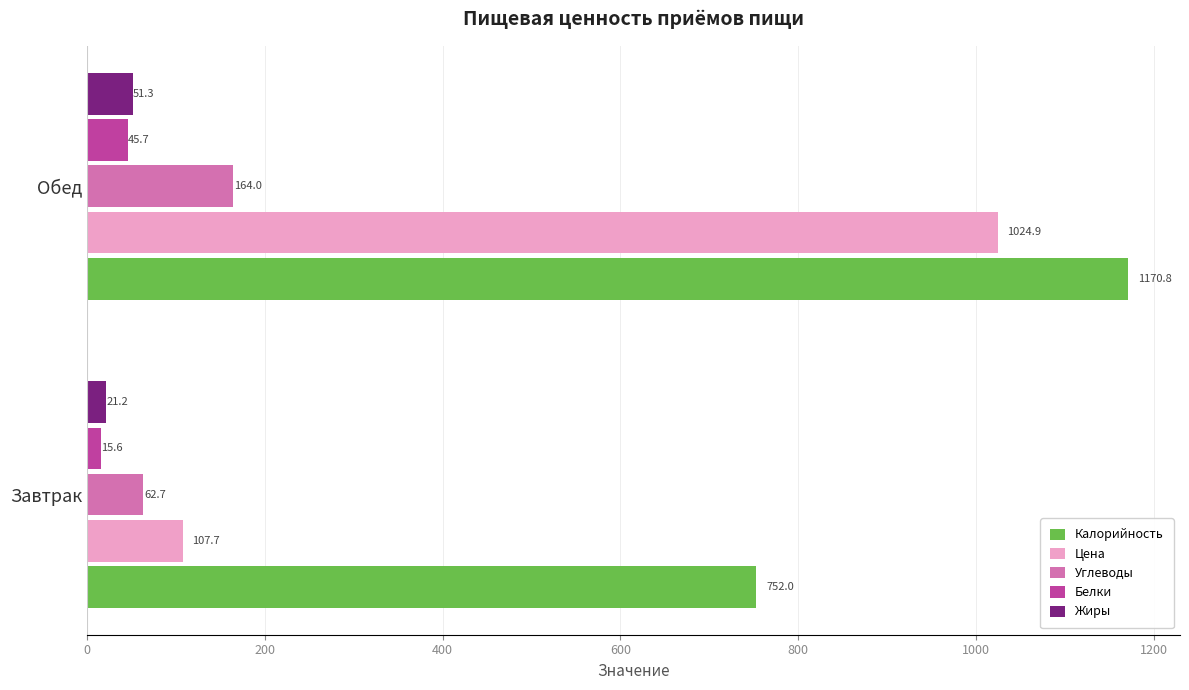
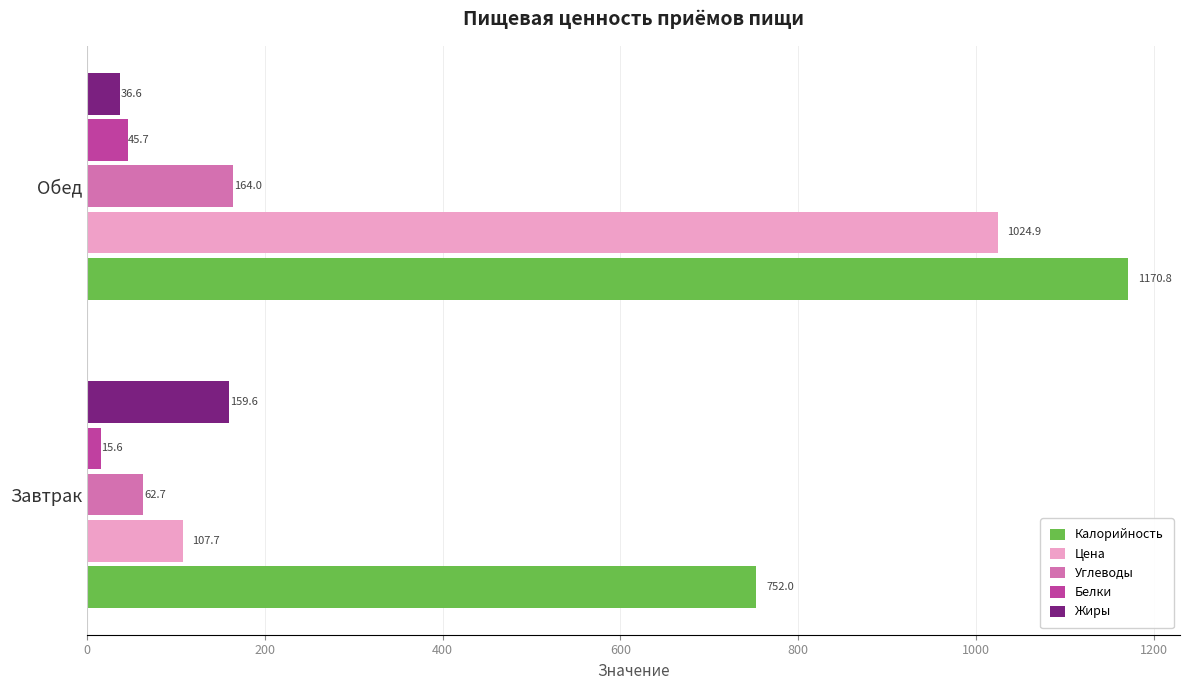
  {
    "Калорийность": {
      "Обед": 1170.8,
      "Завтрак": 752.0
    },
    "Цена": {
      "Обед": 1024.9,
      "Завтрак": 107.7
    },
    "Жиры": {
-     "Обед": 51.3,
-     "Завтрак": 21.2
+     "Обед": 36.6,
+     "Завтрак": 159.6
    }
  }
